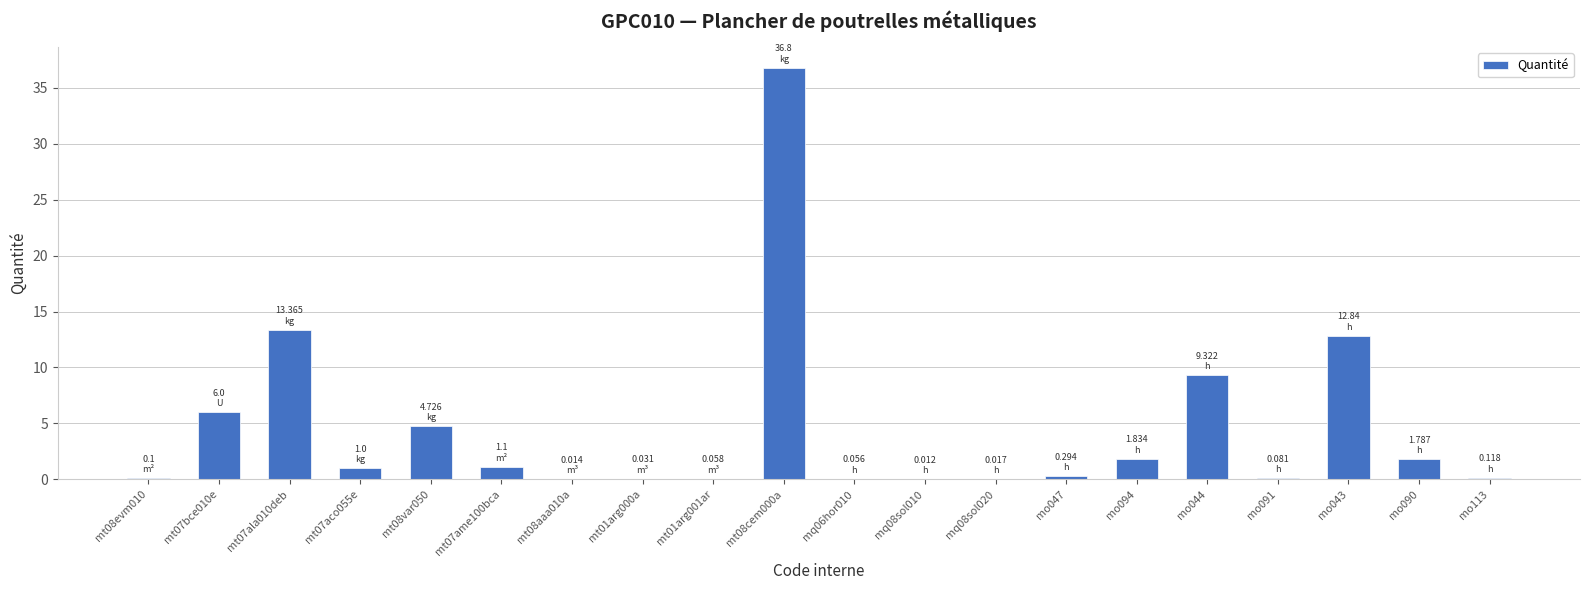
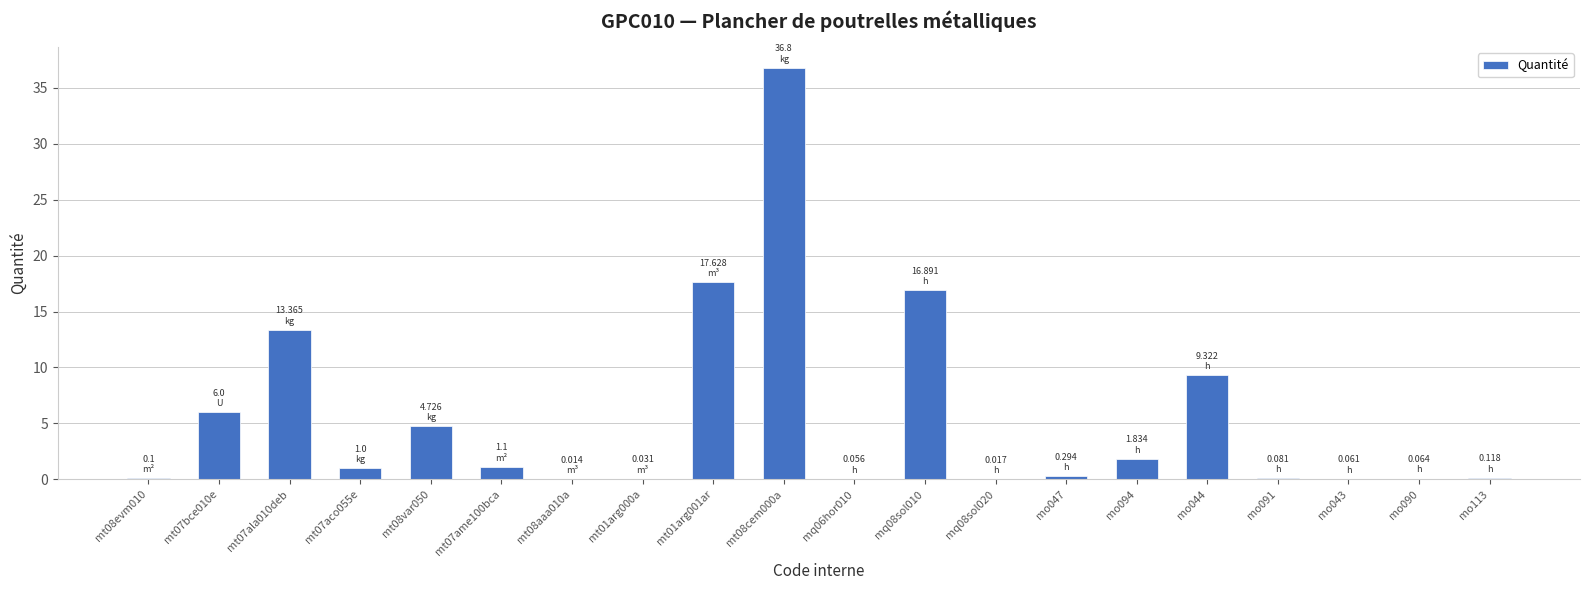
  {
    "mt08evm010": 0.1,
    "mt07bce010e": 6.0,
    "mt07ala010deb": 13.365,
    "mt07aco055e": 1.0,
    "mt08var050": 4.726,
    "mt07ame100bca": 1.1,
    "mt08aaa010a": 0.014,
    "mt01arg000a": 0.031,
-   "mt01arg001ar": 0.058,
+   "mt01arg001ar": 17.628,
    "mt08cem000a": 36.8,
    "mq06hor010": 0.056,
-   "mq08sol010": 0.012,
+   "mq08sol010": 16.891,
    "mq08sol020": 0.017,
    "mo047": 0.294,
    "mo094": 1.834,
    "mo044": 9.322,
    "mo091": 0.081,
-   "mo043": 12.84,
-   "mo090": 1.787,
+   "mo043": 0.061,
+   "mo090": 0.064,
    "mo113": 0.118
  }
